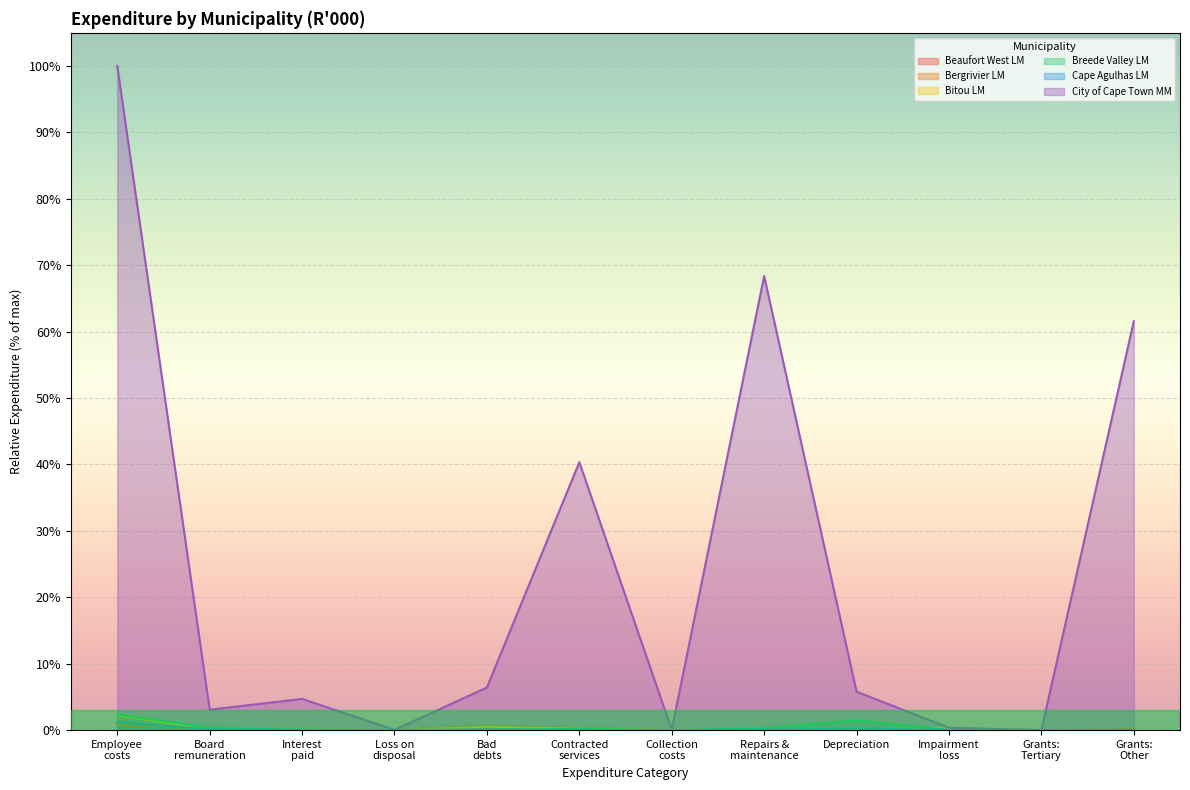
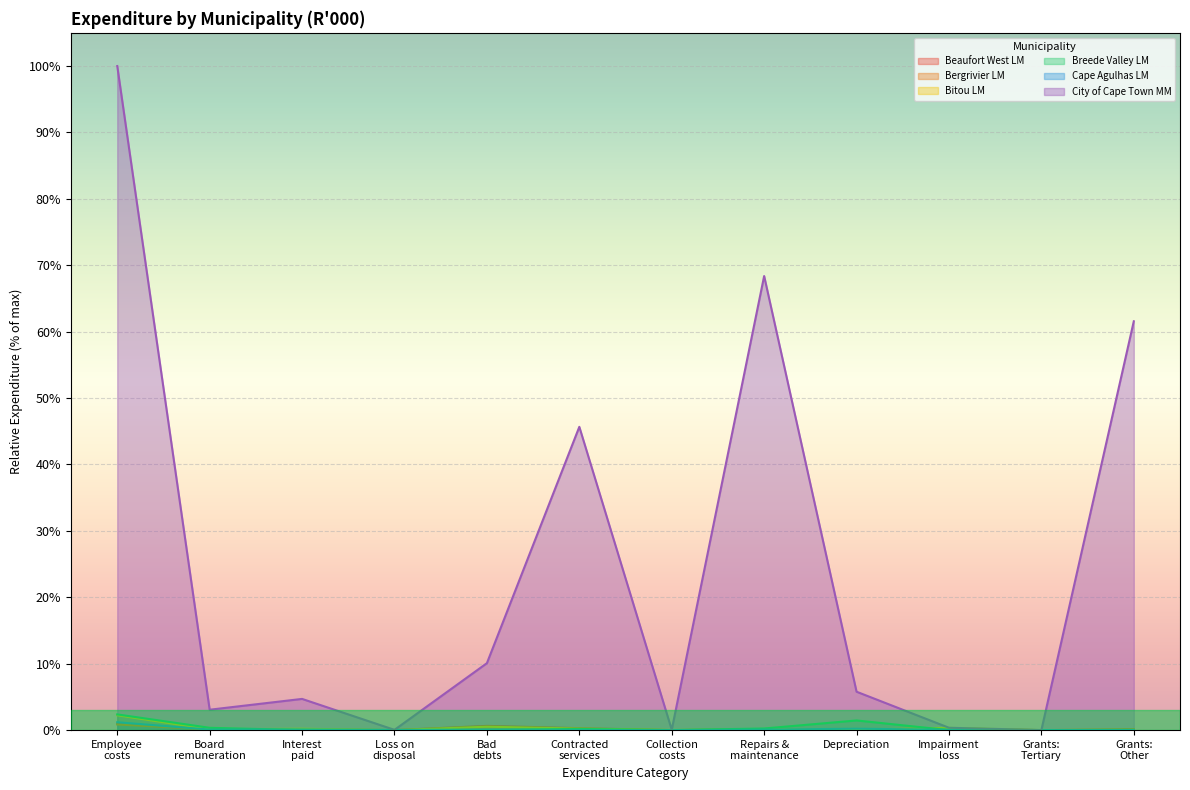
  {
    "City of Cape Town MM": {
      "Employee costs": "100%",
      "Board remuneration": "3%",
      "Interest paid": "5%",
-     "Bad debts": "6%",
-     "Contracted services": "40%",
+     "Bad debts": "10%",
+     "Contracted services": "46%",
      "Repairs & maintenance": "68%",
      "Depreciation": "6%",
      "Grants: Other": "62%"
    }
  }
